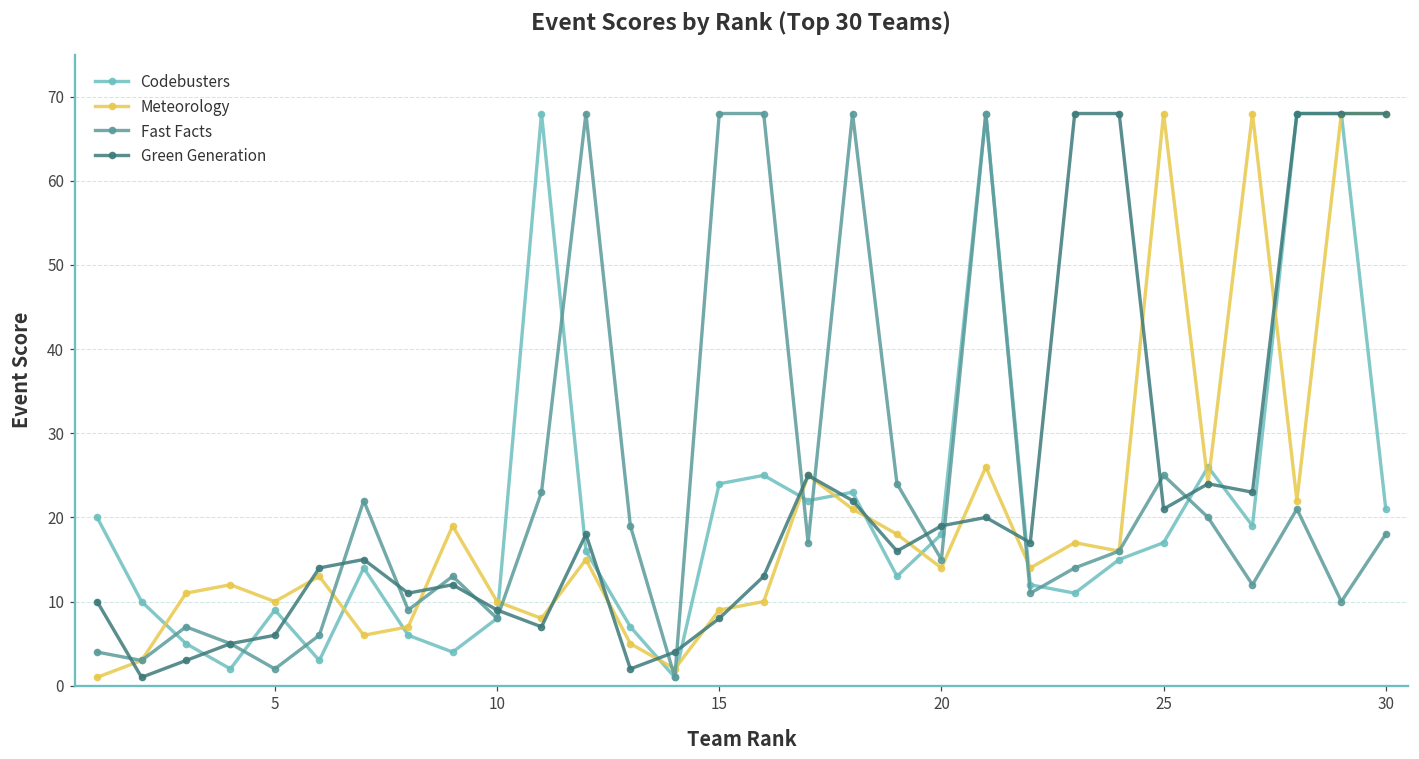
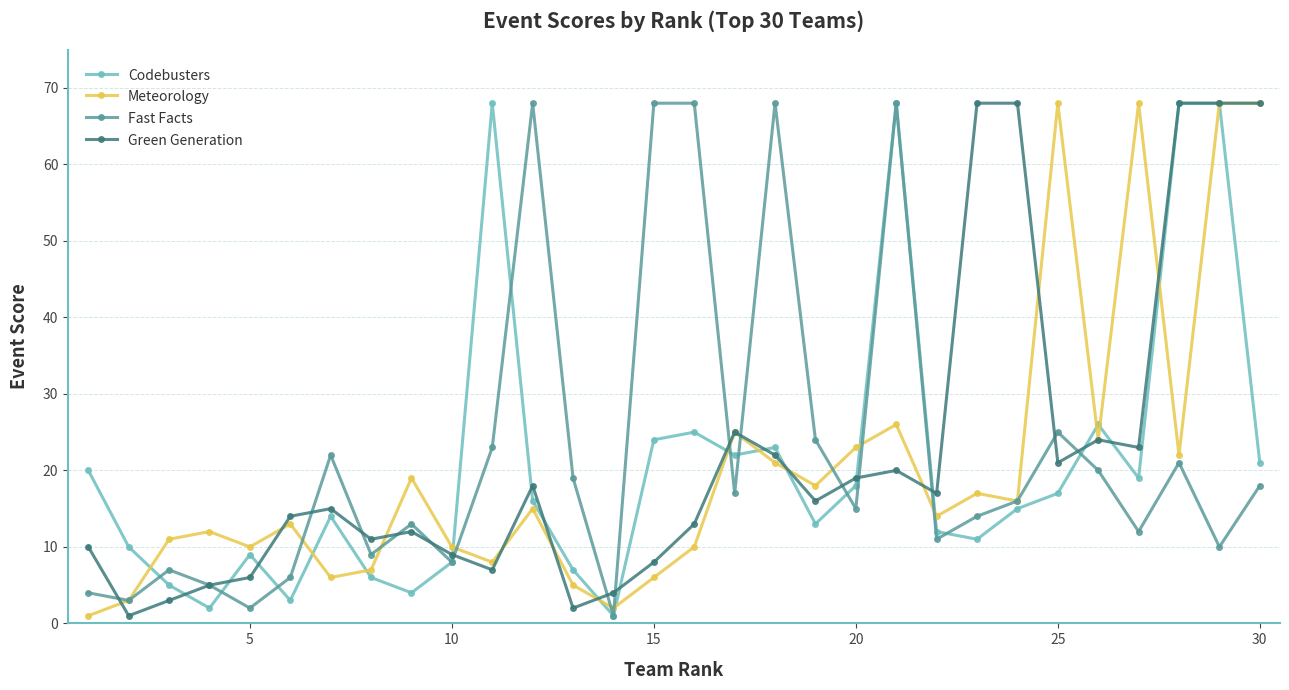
  {
    "Meteorology": {
      "5": 10,
      "10": 10,
-     "15": 9,
-     "20": 14,
+     "15": 6,
+     "20": 23,
      "25": 68
    }
  }
